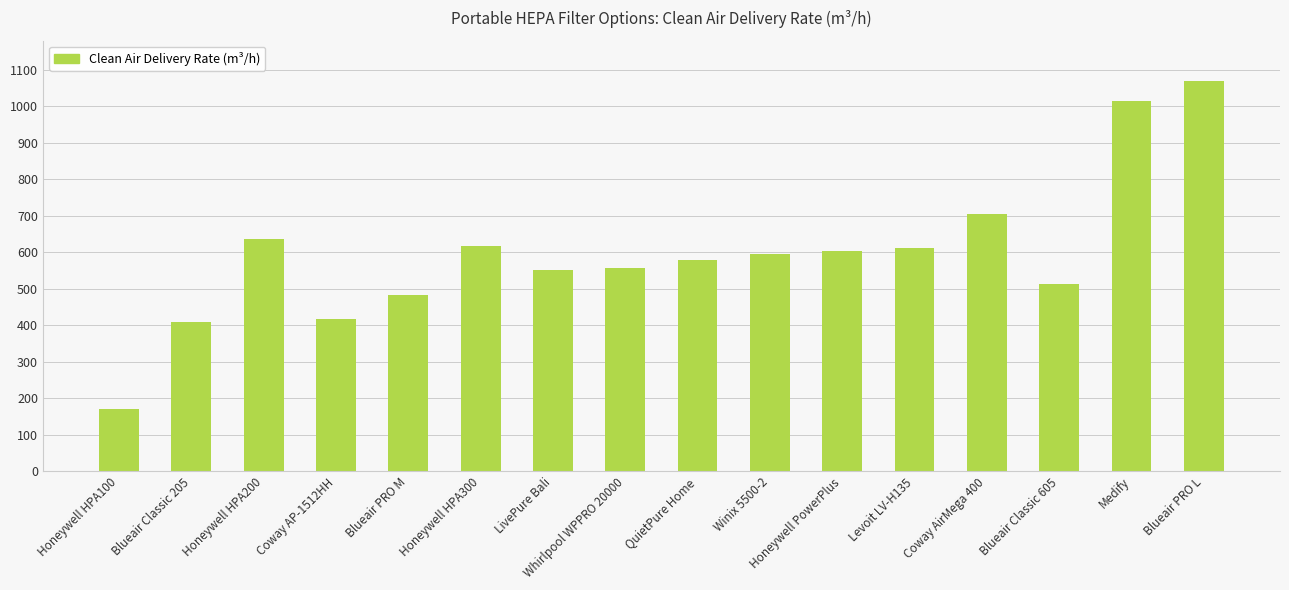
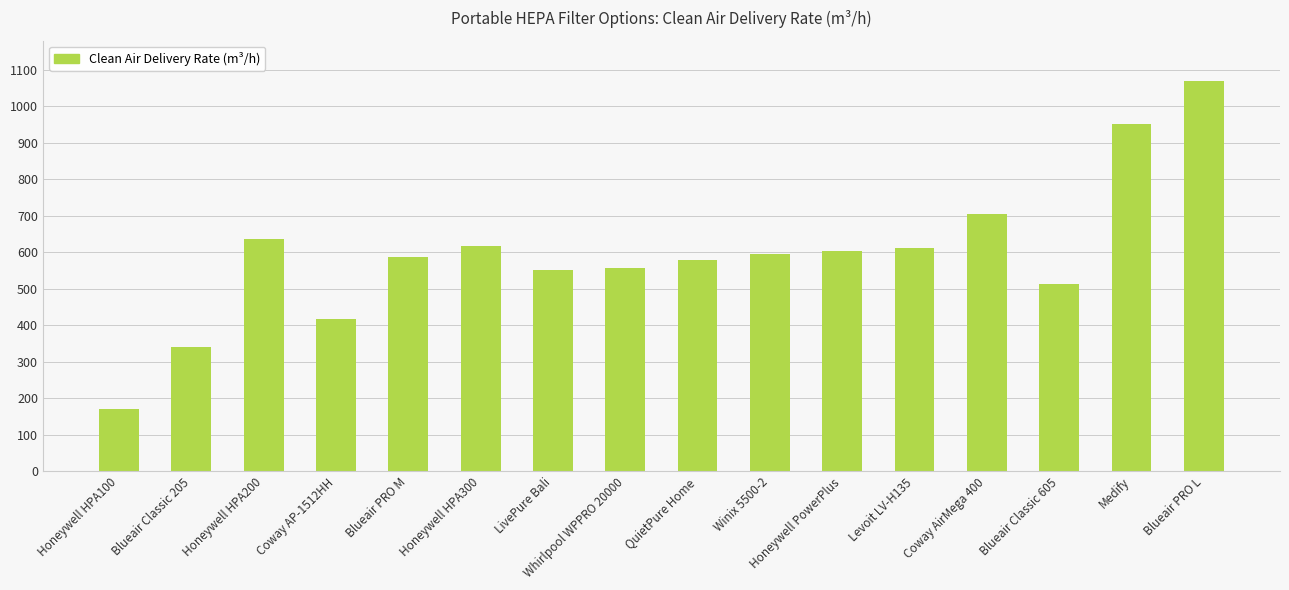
  {
    "Honeywell HPA100": 170,
-   "Blueair Classic 205": 410,
+   "Blueair Classic 205": 340,
    "Honeywell HPA200": 640,
    "Coway AP-1512HH": 420,
-   "Blueair PRO M": 480,
+   "Blueair PRO M": 590,
    "Honeywell HPA300": 620,
    "LivePure Bali": 550,
    "Whirlpool WPPRO 20000": 560,
    "QuietPure Home": 580,
    "Winix 5500-2": 590,
    "Honeywell PowerPlus": 600,
    "Levoit LV-H135": 610,
    "Coway AirMega 400": 710,
    "Blueair Classic 605": 510,
-   "Medify": 1010,
+   "Medify": 950,
    "Blueair PRO L": 1070
  }
